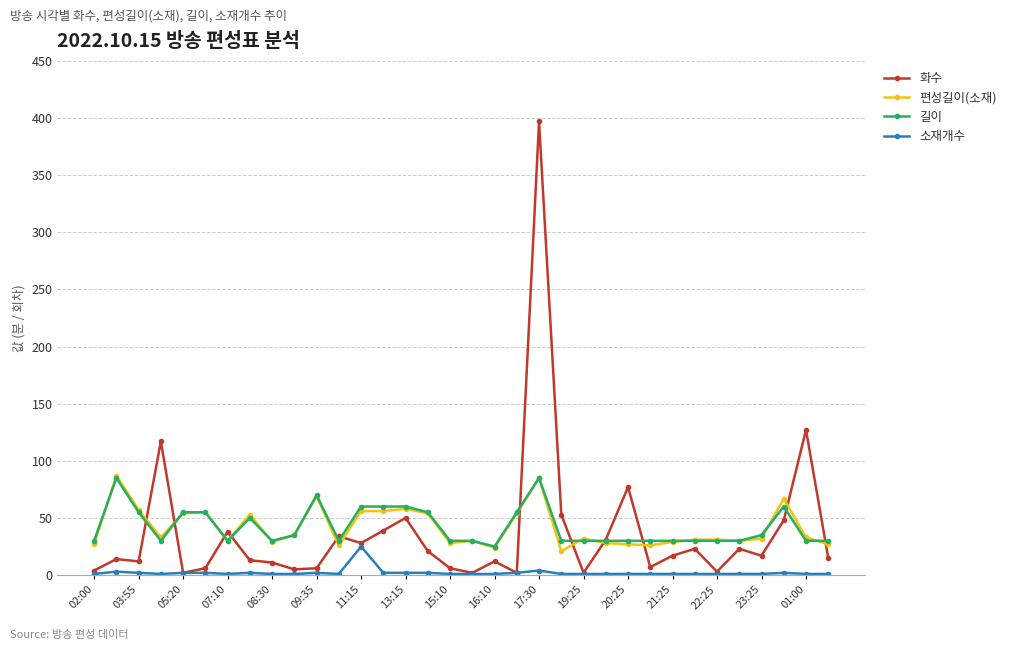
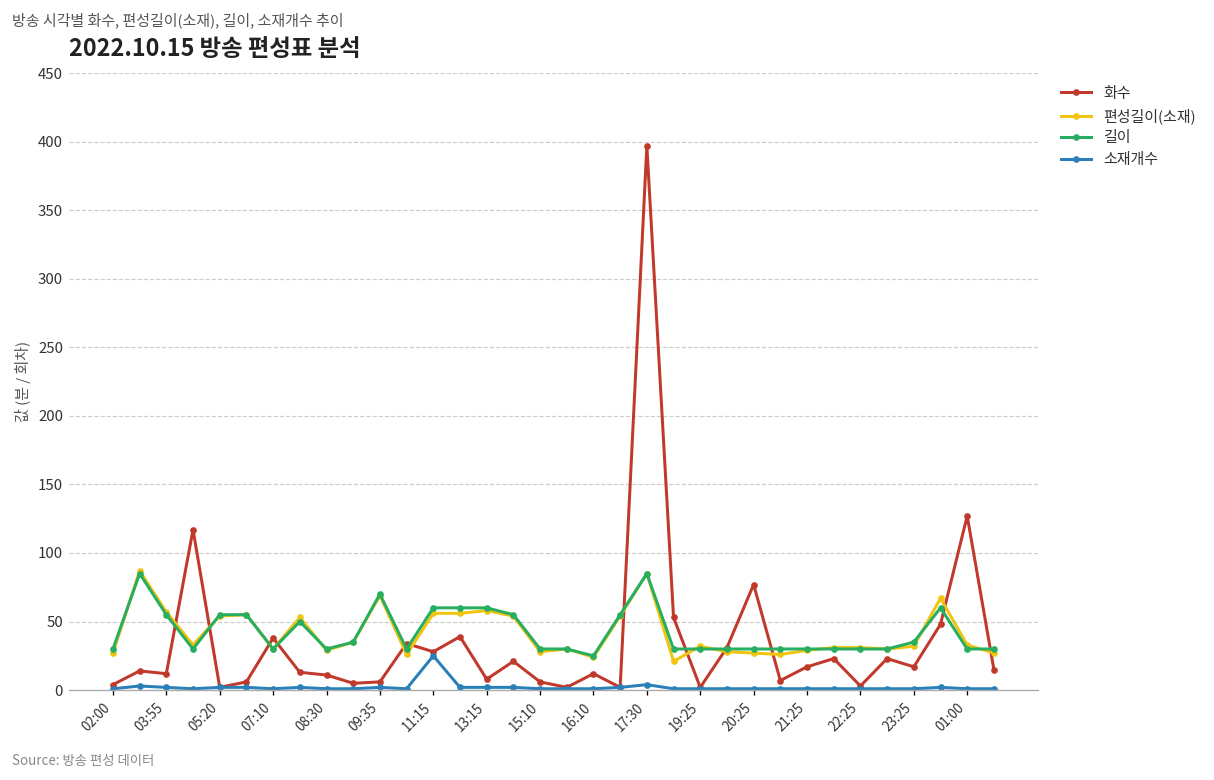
  {
    "화수": {
      "02:00": 4,
      "03:55": 12,
      "07:10": 38,
      "08:30": 11,
      "09:35": 6,
      "11:15": 28,
-     "13:15": 50,
+     "13:15": 8,
      "15:10": 6,
      "16:10": 12,
      "17:30": 397,
      "20:25": 77,
      "21:25": 17,
      "23:25": 17,
      "01:00": 127
    },
    "편성길이(소재)": {
      "02:00": 27,
      "11:15": 56,
      "20:25": 27,
      "23:25": 32,
      "01:00": 33
    },
    "길이": {
      "02:00": 30,
      "11:15": 60,
      "20:25": 30,
      "23:25": 35,
      "01:00": 30
    },
    "소재개수": {
      "02:00": 1,
      "03:55": 2,
      "07:10": 1,
      "08:30": 1,
      "09:35": 2,
      "11:15": 25,
      "13:15": 2,
      "15:10": 1,
      "16:10": 1,
      "17:30": 4,
      "20:25": 1,
      "21:25": 1,
      "23:25": 1,
      "01:00": 1
    }
  }
